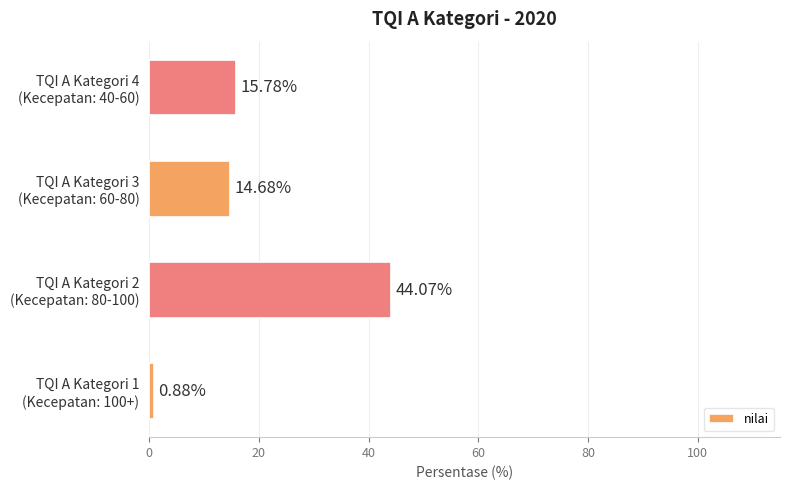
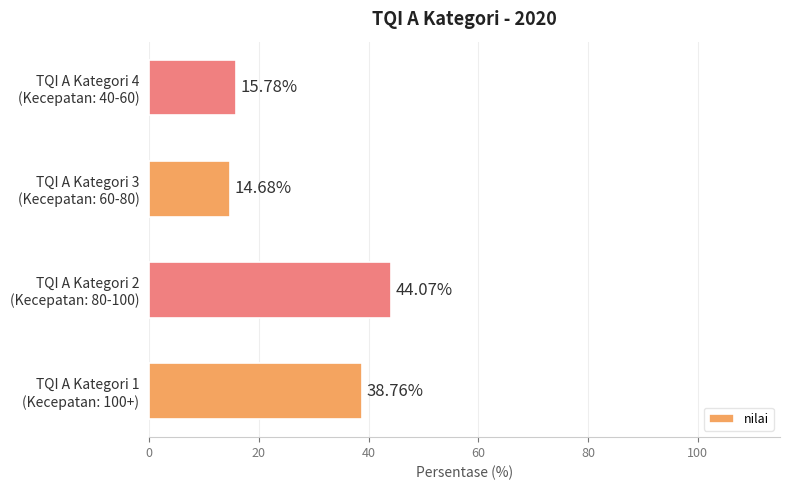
  {
    "TQI A Kategori 4 (Kecepatan: 40-60)": "15.78%",
    "TQI A Kategori 3 (Kecepatan: 60-80)": "14.68%",
    "TQI A Kategori 2 (Kecepatan: 80-100)": "44.07%",
-   "TQI A Kategori 1 (Kecepatan: 100+)": "0.88%"
+   "TQI A Kategori 1 (Kecepatan: 100+)": "38.76%"
  }
